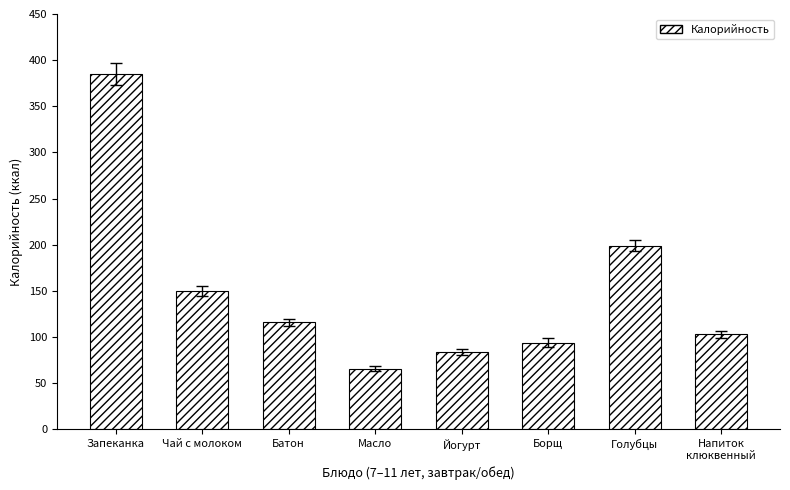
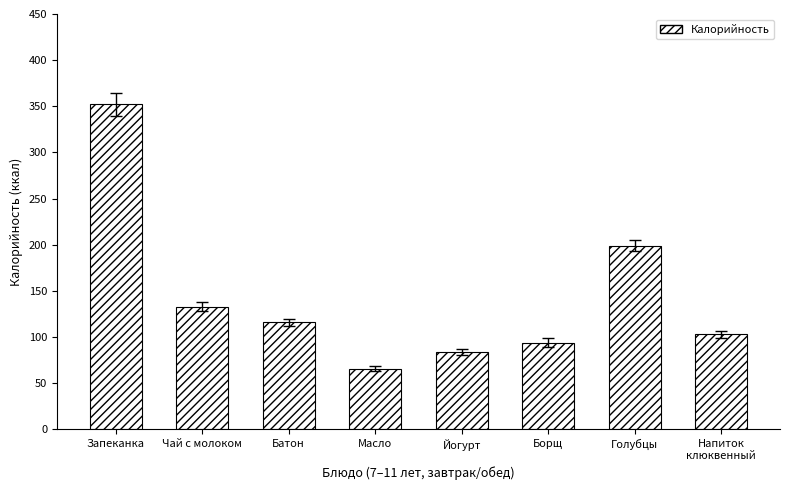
  {
    "Калорийность": {
-     "Запеканка": 390,
-     "Чай с молоком": 150,
+     "Запеканка": 350,
+     "Чай с молоком": 130,
      "Батон": 120,
      "Масло": 70,
      "Йогурт": 80,
      "Борщ": 90,
      "Голубцы": 200,
      "Напиток клюквенный": 100
    }
  }
